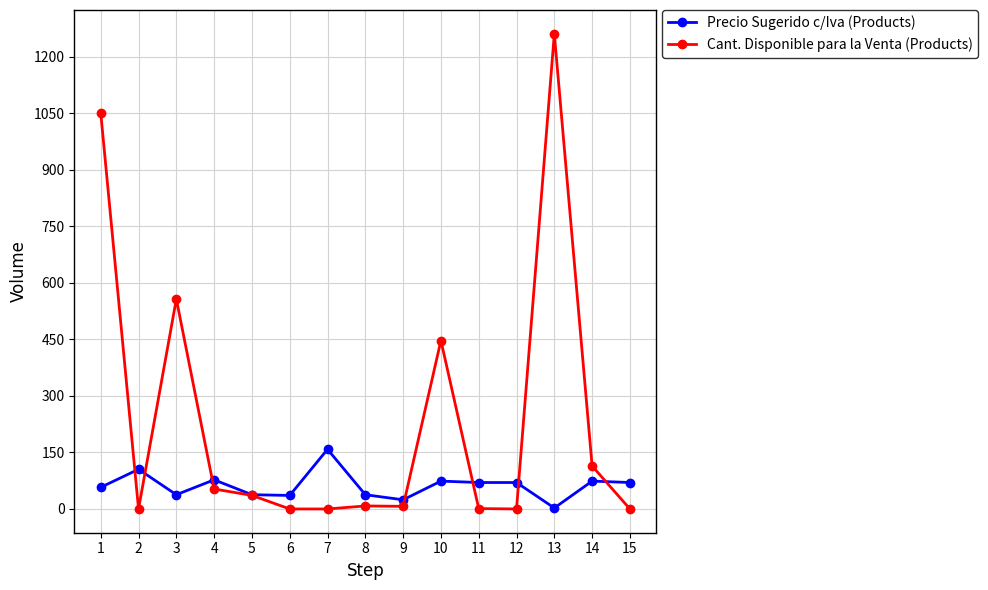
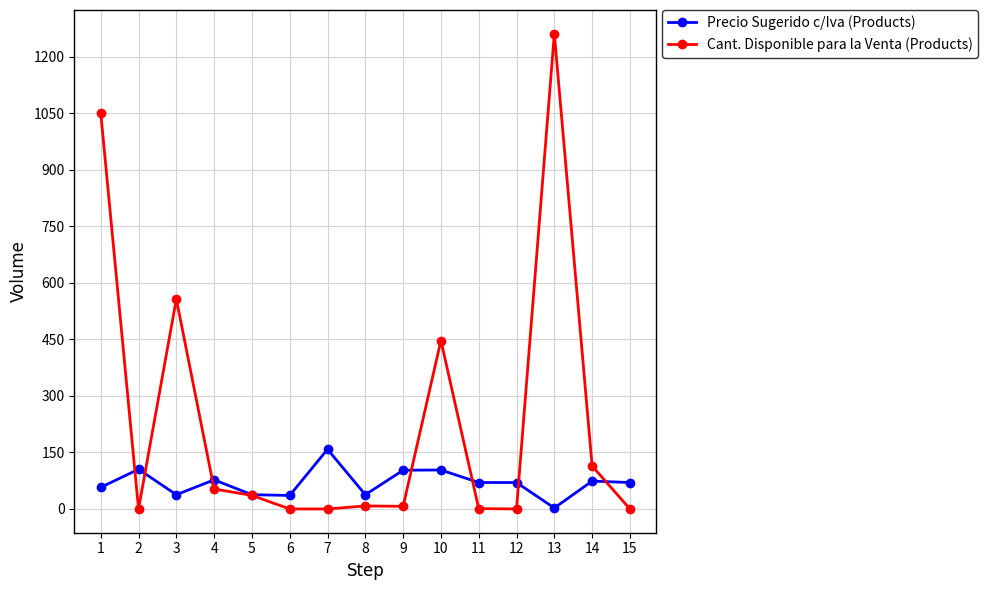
  {
    "Precio Sugerido c/Iva (Products)": {
      "1": 60,
      "2": 110,
      "3": 40,
      "4": 80,
      "6": 40,
      "7": 160,
      "8": 40,
-     "9": 20,
-     "10": 70,
+     "9": 100,
+     "10": 100,
      "11": 70,
      "12": 70,
      "13": 0,
      "14": 70,
      "15": 70
    },
    "Cant. Disponible para la Venta (Products)": {
      "1": 1050,
      "2": 0,
      "3": 560,
      "4": 50,
      "6": 0,
      "7": 0,
      "8": 10,
      "9": 10,
      "10": 450,
      "11": 0,
      "12": 0,
      "13": 1260,
      "14": 110,
      "15": 0
    }
  }
